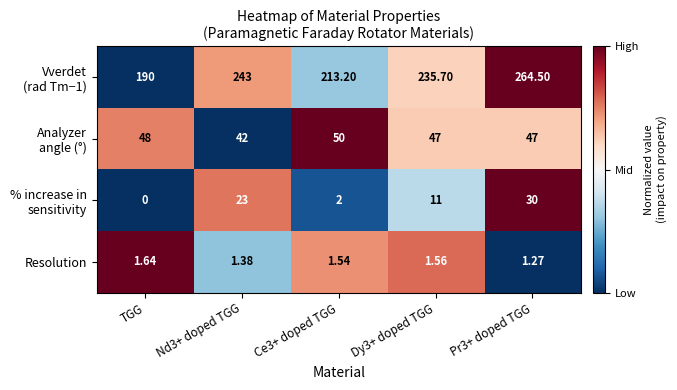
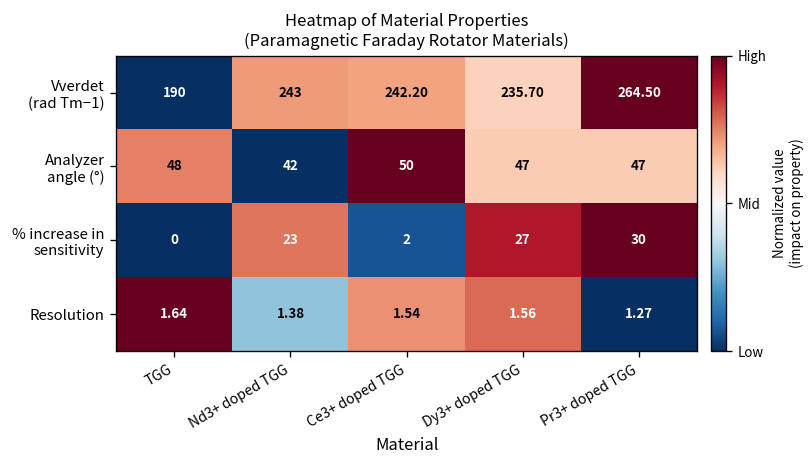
  {
    "Vverdet (rad Tm−1)": {
      "TGG": 190,
      "Nd3+ doped TGG": 243,
-     "Ce3+ doped TGG": 213.20,
+     "Ce3+ doped TGG": 242.20,
      "Dy3+ doped TGG": 235.70,
      "Pr3+ doped TGG": 264.50
    },
    "Analyzer angle (°)": {
      "TGG": 48,
      "Nd3+ doped TGG": 42,
      "Ce3+ doped TGG": 50,
      "Dy3+ doped TGG": 47,
      "Pr3+ doped TGG": 47
    },
    "% increase in sensitivity": {
      "TGG": 0,
      "Nd3+ doped TGG": 23,
      "Ce3+ doped TGG": 2,
-     "Dy3+ doped TGG": 11,
+     "Dy3+ doped TGG": 27,
      "Pr3+ doped TGG": 30
    },
    "Resolution": {
      "TGG": 1.64,
      "Nd3+ doped TGG": 1.38,
      "Ce3+ doped TGG": 1.54,
      "Dy3+ doped TGG": 1.56,
      "Pr3+ doped TGG": 1.27
    }
  }
